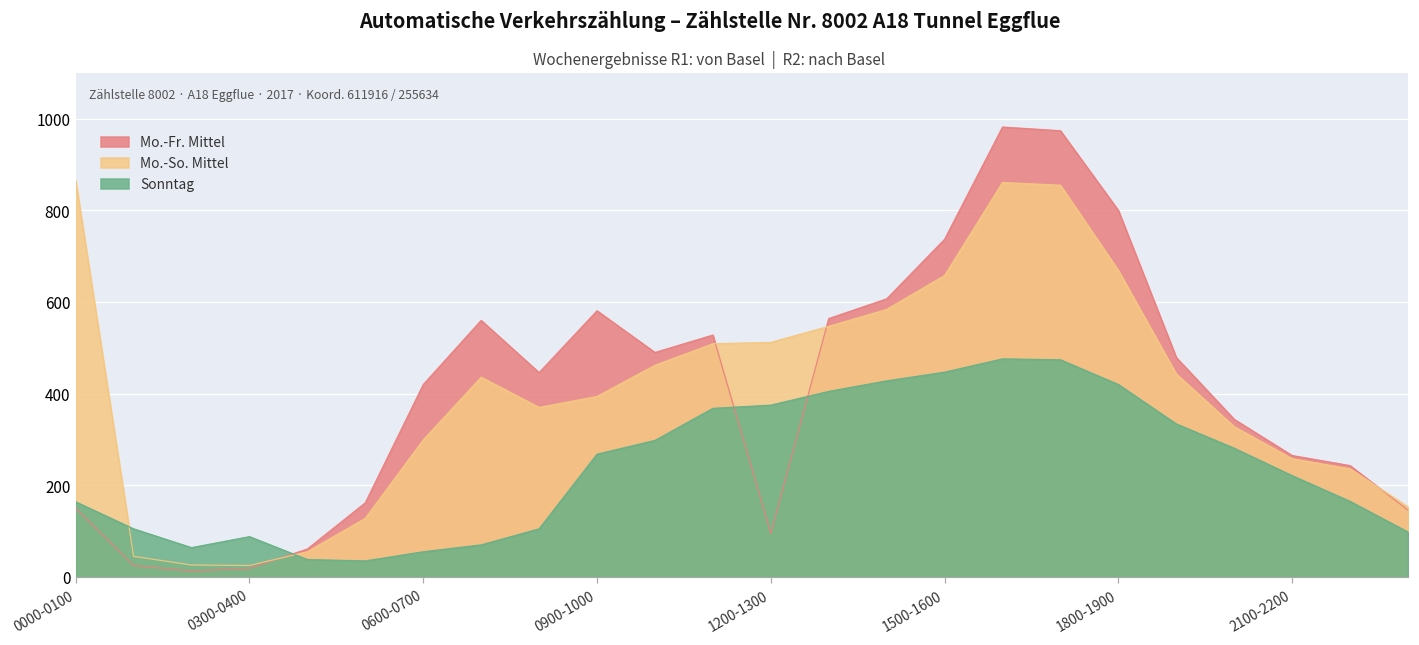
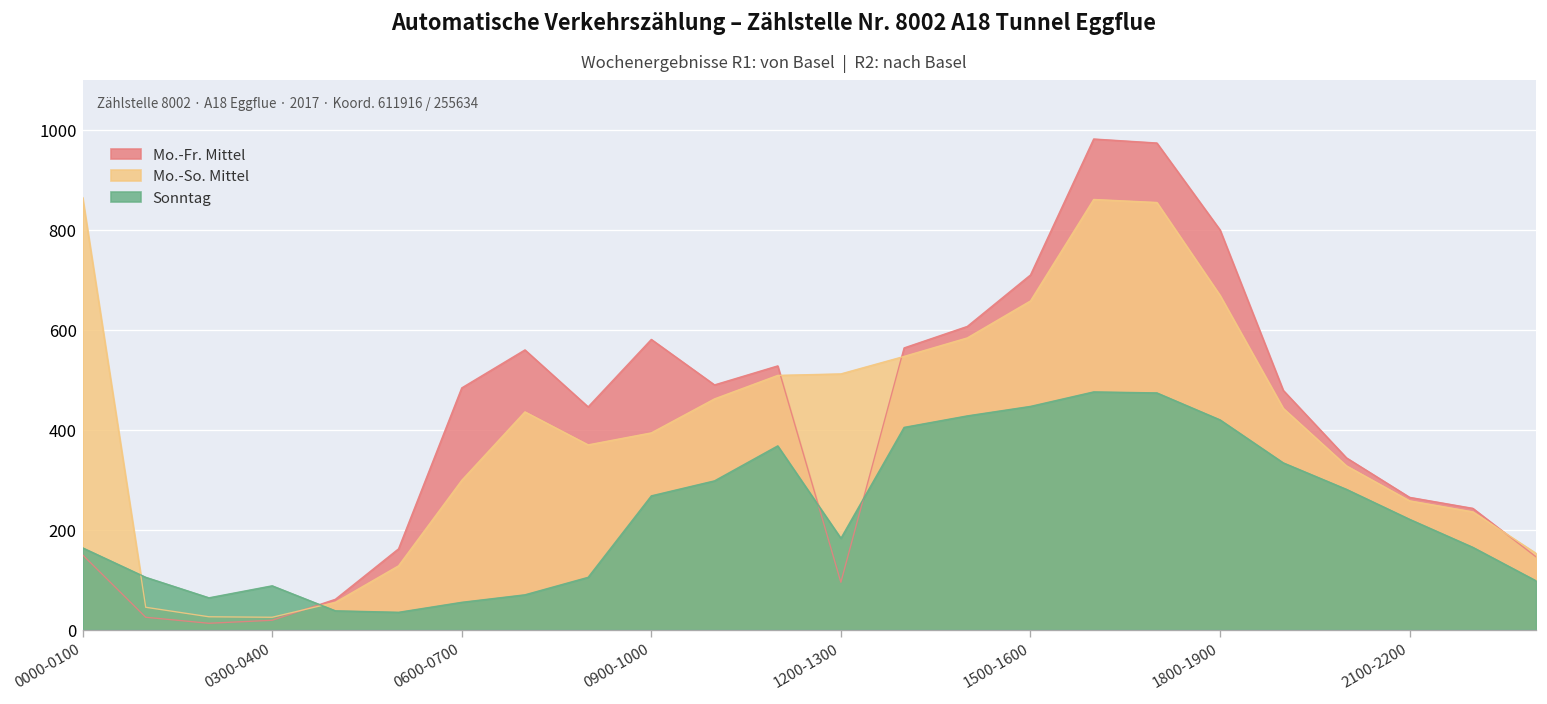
  {
    "Mo.-Fr. Mittel": {
      "0000-0100": 150,
-     "0600-0700": 420,
+     "0600-0700": 480,
      "0900-1000": 580,
      "1200-1300": 100,
-     "1500-1600": 740,
+     "1500-1600": 710,
      "1800-1900": 800,
      "2100-2200": 270
    },
    "Mo.-So. Mittel": {
      "0000-0100": 870,
      "0600-0700": 300,
      "0900-1000": 390,
      "1200-1300": 510,
      "1500-1600": 660,
      "1800-1900": 670,
      "2100-2200": 260
    },
    "Sonntag": {
      "0000-0100": 160,
      "0300-0400": 90,
      "0600-0700": 60,
      "0900-1000": 270,
-     "1200-1300": 380,
+     "1200-1300": 180,
      "1500-1600": 450,
      "1800-1900": 420,
      "2100-2200": 220
    }
  }
